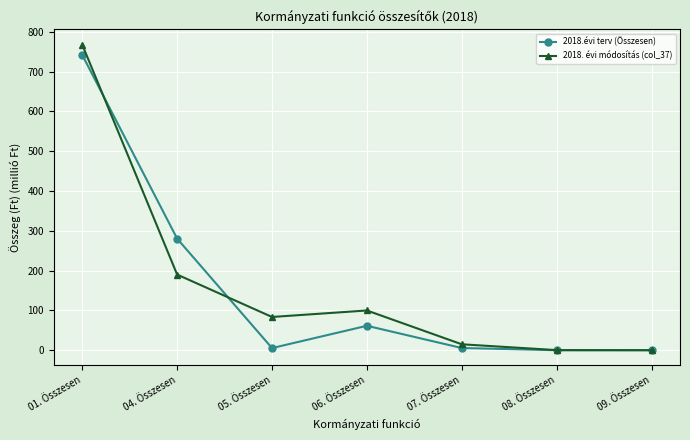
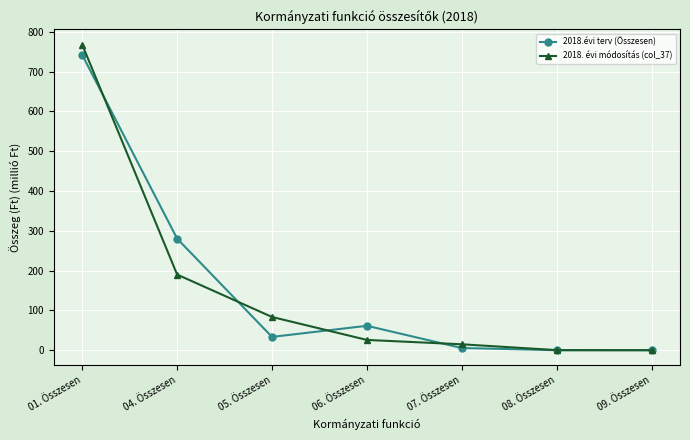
  {
    "2018.évi terv (Összesen)": {
      "01. Összesen": 740,
      "04. Összesen": 280,
-     "05. Összesen": 10,
+     "05. Összesen": 30,
      "06. Összesen": 60,
      "07. Összesen": 10
    },
    "2018. évi módosítás (col_37)": {
      "01. Összesen": 770,
      "04. Összesen": 190,
      "05. Összesen": 80,
-     "06. Összesen": 100,
+     "06. Összesen": 30,
      "07. Összesen": 10
    }
  }
